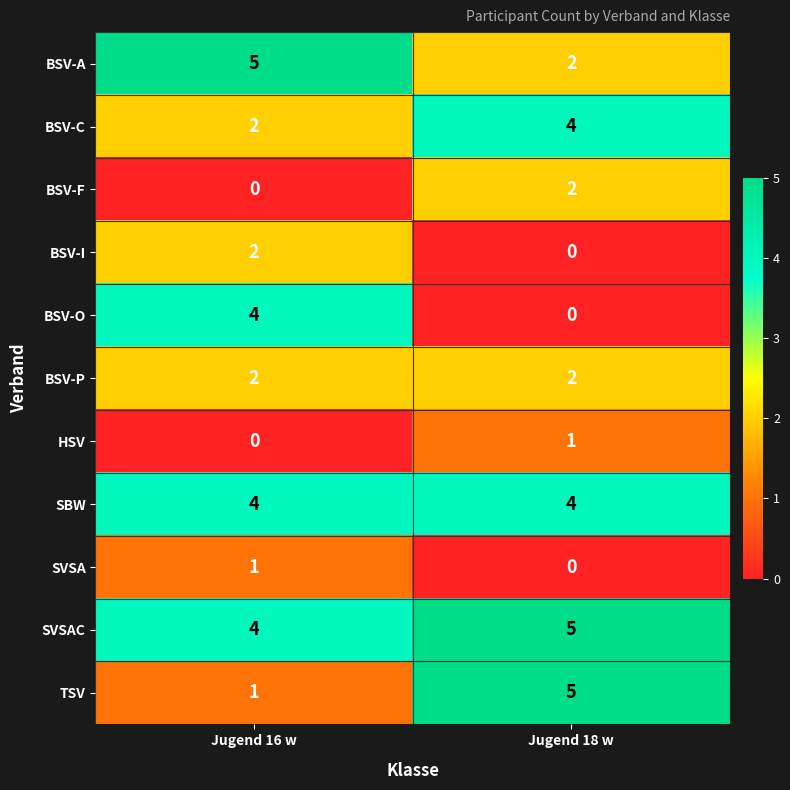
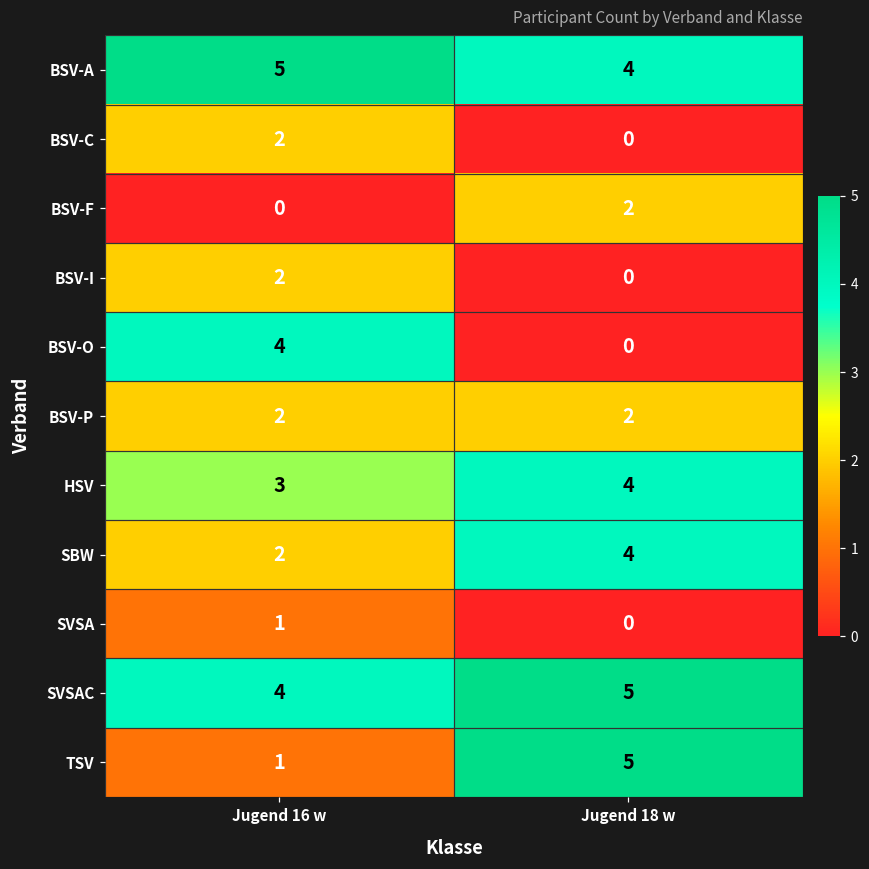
  {
    "BSV-A": {
      "Jugend 16 w": 5,
-     "Jugend 18 w": 2
+     "Jugend 18 w": 4
    },
    "BSV-C": {
      "Jugend 16 w": 2,
-     "Jugend 18 w": 4
+     "Jugend 18 w": 0
    },
    "BSV-F": {
      "Jugend 16 w": 0,
      "Jugend 18 w": 2
    },
    "BSV-I": {
      "Jugend 16 w": 2,
      "Jugend 18 w": 0
    },
    "BSV-O": {
      "Jugend 16 w": 4,
      "Jugend 18 w": 0
    },
    "BSV-P": {
      "Jugend 16 w": 2,
      "Jugend 18 w": 2
    },
    "HSV": {
-     "Jugend 16 w": 0,
-     "Jugend 18 w": 1
+     "Jugend 16 w": 3,
+     "Jugend 18 w": 4
    },
    "SBW": {
-     "Jugend 16 w": 4,
+     "Jugend 16 w": 2,
      "Jugend 18 w": 4
    },
    "SVSA": {
      "Jugend 16 w": 1,
      "Jugend 18 w": 0
    },
    "SVSAC": {
      "Jugend 16 w": 4,
      "Jugend 18 w": 5
    },
    "TSV": {
      "Jugend 16 w": 1,
      "Jugend 18 w": 5
    }
  }
